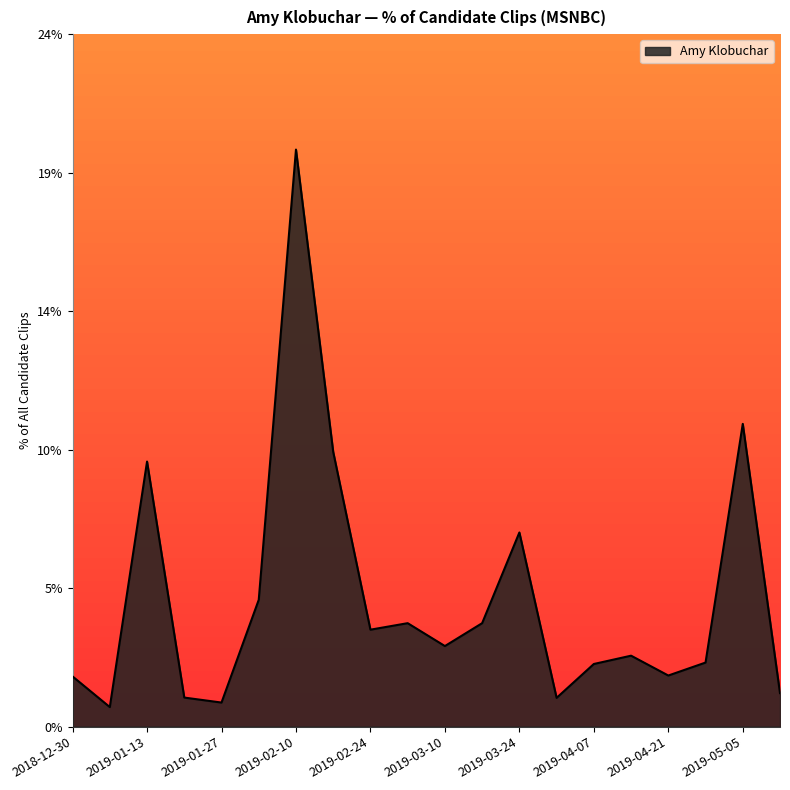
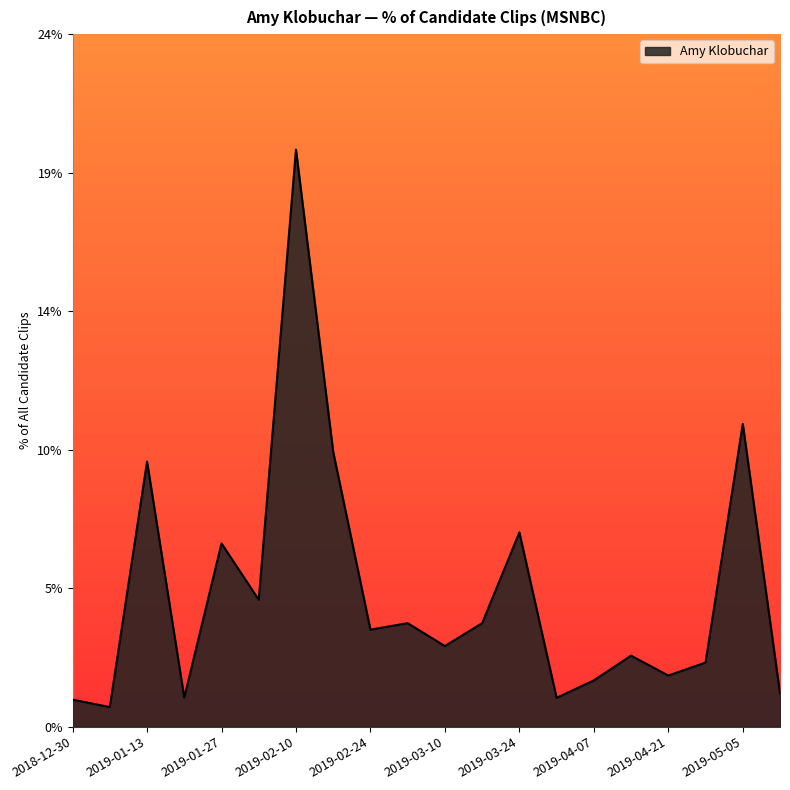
  {
-   "2018-12-30": "1.7%",
+   "2018-12-30": "0.9%",
    "2019-01-13": "9.2%",
-   "2019-01-27": "0.8%",
+   "2019-01-27": "6.4%",
    "2019-02-10": "20.0%",
    "2019-02-24": "3.4%",
    "2019-03-10": "2.8%",
    "2019-03-24": "6.7%",
-   "2019-04-07": "2.2%",
+   "2019-04-07": "1.6%",
    "2019-04-21": "1.8%",
    "2019-05-05": "10.5%"
  }
